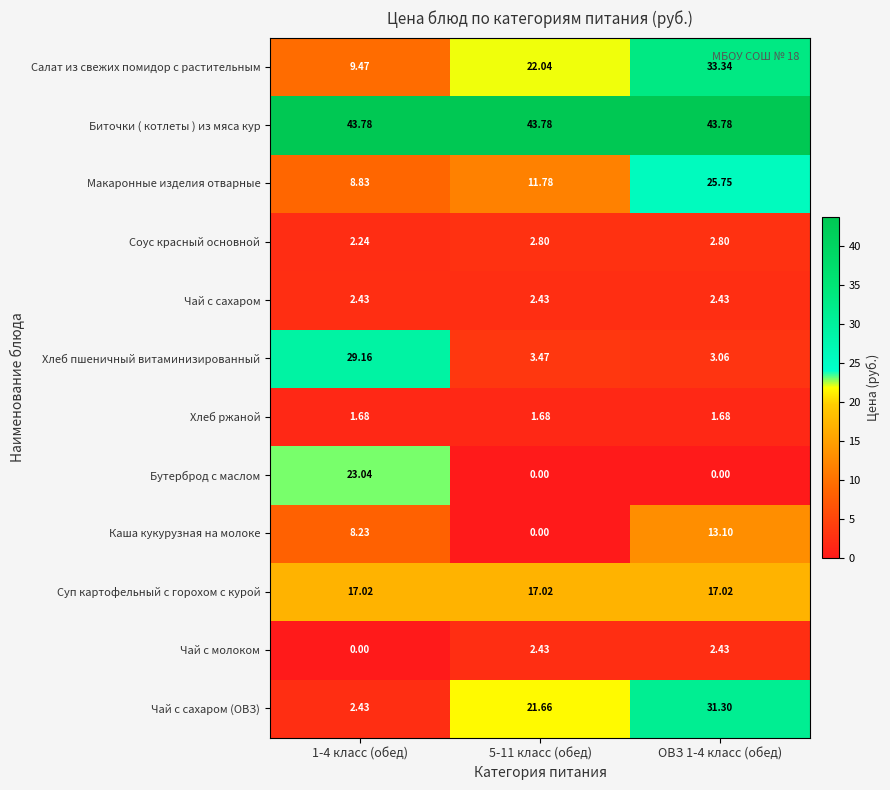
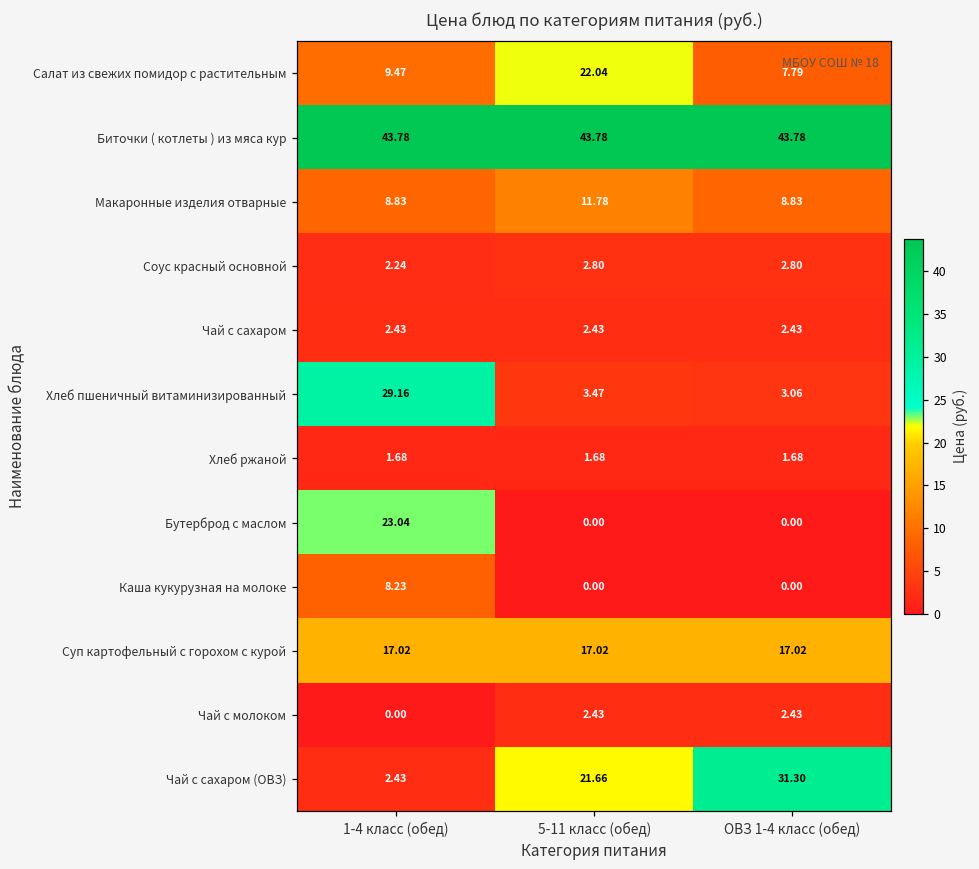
  {
    "Салат из свежих помидор с растительным": {
      "1-4 класс (обед)": 9.47,
      "5-11 класс (обед)": 22.04,
-     "ОВЗ 1-4 класс (обед)": 33.34
+     "ОВЗ 1-4 класс (обед)": 7.79
    },
    "Биточки ( котлеты ) из мяса кур": {
      "1-4 класс (обед)": 43.78,
      "5-11 класс (обед)": 43.78,
      "ОВЗ 1-4 класс (обед)": 43.78
    },
    "Макаронные изделия отварные": {
      "1-4 класс (обед)": 8.83,
      "5-11 класс (обед)": 11.78,
-     "ОВЗ 1-4 класс (обед)": 25.75
+     "ОВЗ 1-4 класс (обед)": 8.83
    },
    "Соус красный основной": {
      "1-4 класс (обед)": 2.24,
      "5-11 класс (обед)": 2.80,
      "ОВЗ 1-4 класс (обед)": 2.80
    },
    "Чай с сахаром": {
      "1-4 класс (обед)": 2.43,
      "5-11 класс (обед)": 2.43,
      "ОВЗ 1-4 класс (обед)": 2.43
    },
    "Хлеб пшеничный витаминизированный": {
      "1-4 класс (обед)": 29.16,
      "5-11 класс (обед)": 3.47,
      "ОВЗ 1-4 класс (обед)": 3.06
    },
    "Хлеб ржаной": {
      "1-4 класс (обед)": 1.68,
      "5-11 класс (обед)": 1.68,
      "ОВЗ 1-4 класс (обед)": 1.68
    },
    "Бутерброд с маслом": {
      "1-4 класс (обед)": 23.04,
      "5-11 класс (обед)": 0.00,
      "ОВЗ 1-4 класс (обед)": 0.00
    },
    "Каша кукурузная на молоке": {
      "1-4 класс (обед)": 8.23,
      "5-11 класс (обед)": 0.00,
-     "ОВЗ 1-4 класс (обед)": 13.10
+     "ОВЗ 1-4 класс (обед)": 0.00
    },
    "Суп картофельный с горохом с курой": {
      "1-4 класс (обед)": 17.02,
      "5-11 класс (обед)": 17.02,
      "ОВЗ 1-4 класс (обед)": 17.02
    },
    "Чай с молоком": {
      "1-4 класс (обед)": 0.00,
      "5-11 класс (обед)": 2.43,
      "ОВЗ 1-4 класс (обед)": 2.43
    },
    "Чай с сахаром (ОВЗ)": {
      "1-4 класс (обед)": 2.43,
      "5-11 класс (обед)": 21.66,
      "ОВЗ 1-4 класс (обед)": 31.30
    }
  }
